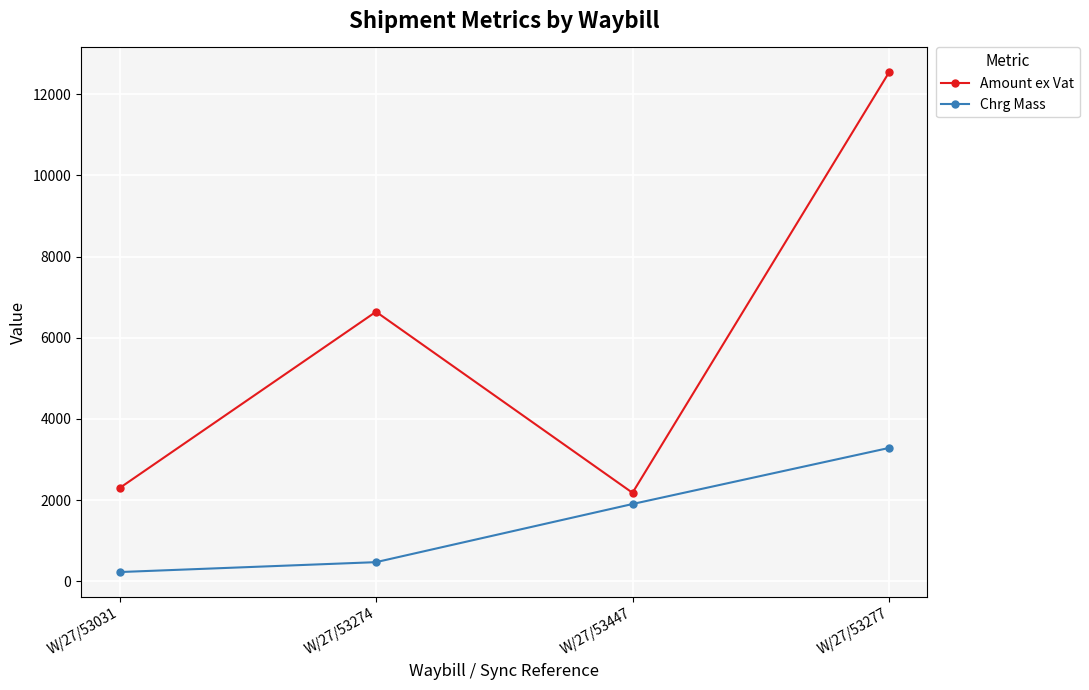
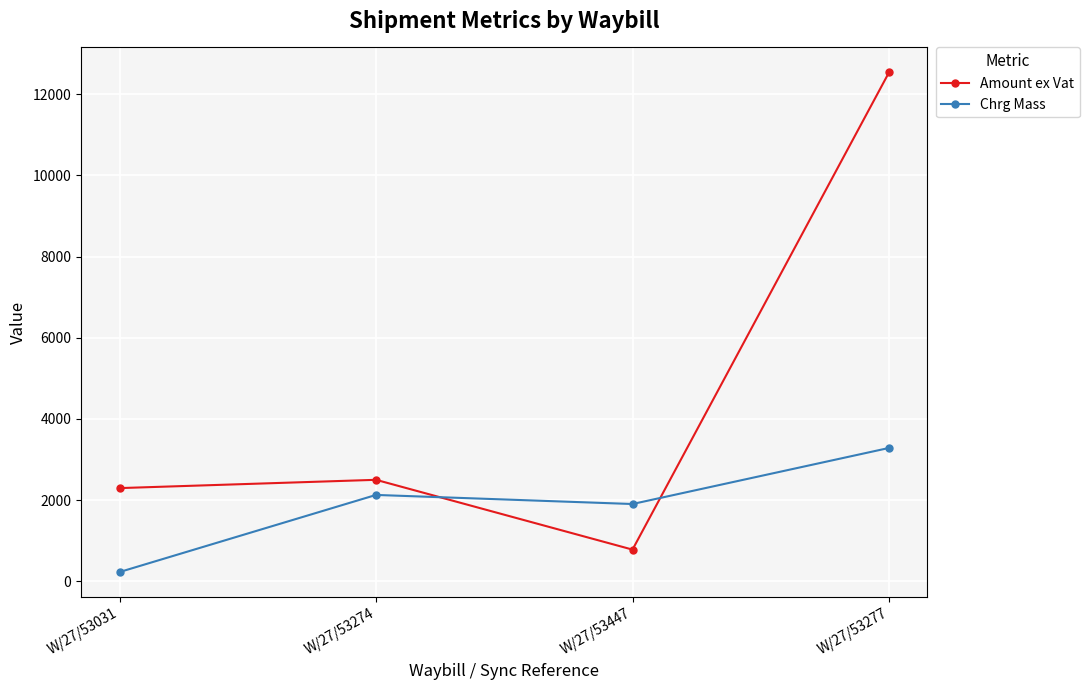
  {
    "Amount ex Vat": {
      "W/27/53031": 2300,
-     "W/27/53274": 6600,
-     "W/27/53447": 2200,
+     "W/27/53274": 2500,
+     "W/27/53447": 800,
      "W/27/53277": 12500
    },
    "Chrg Mass": {
      "W/27/53031": 200,
-     "W/27/53274": 500,
+     "W/27/53274": 2100,
      "W/27/53447": 1900,
      "W/27/53277": 3300
    }
  }
